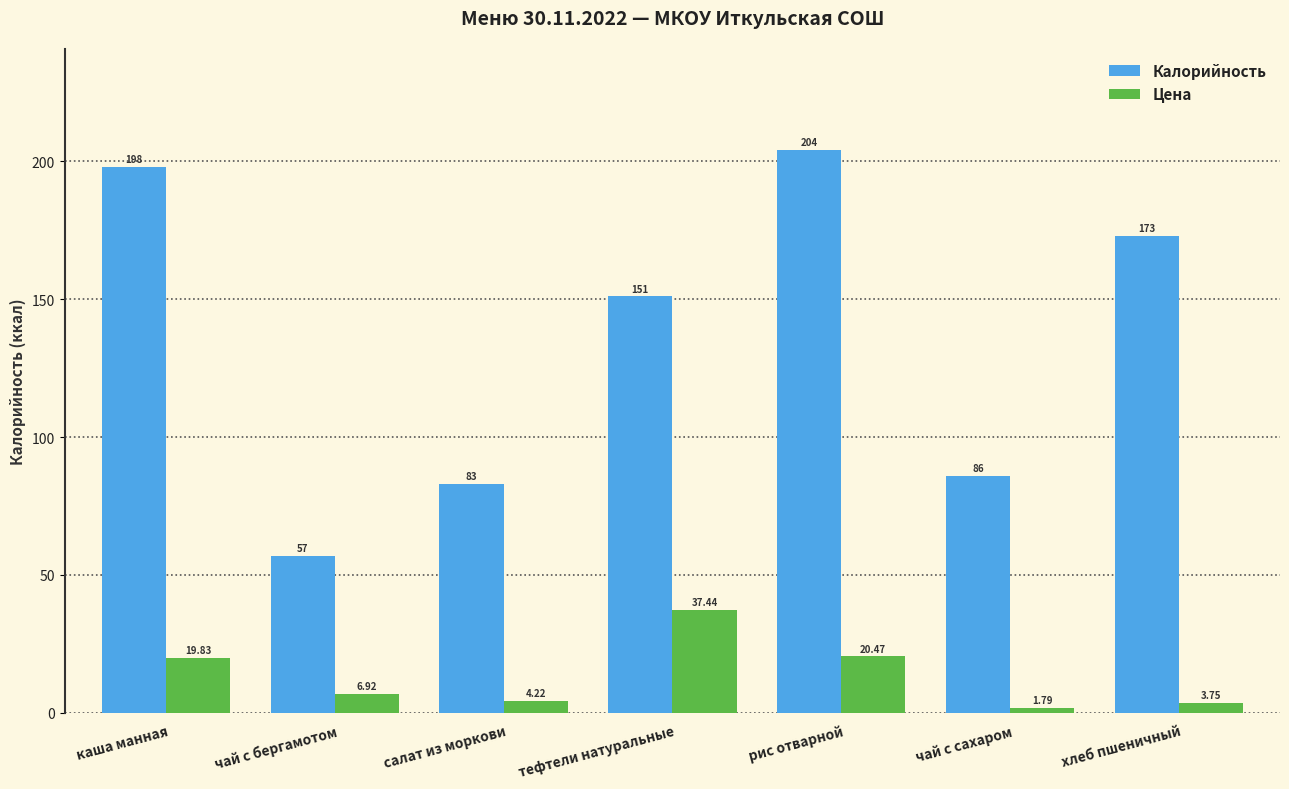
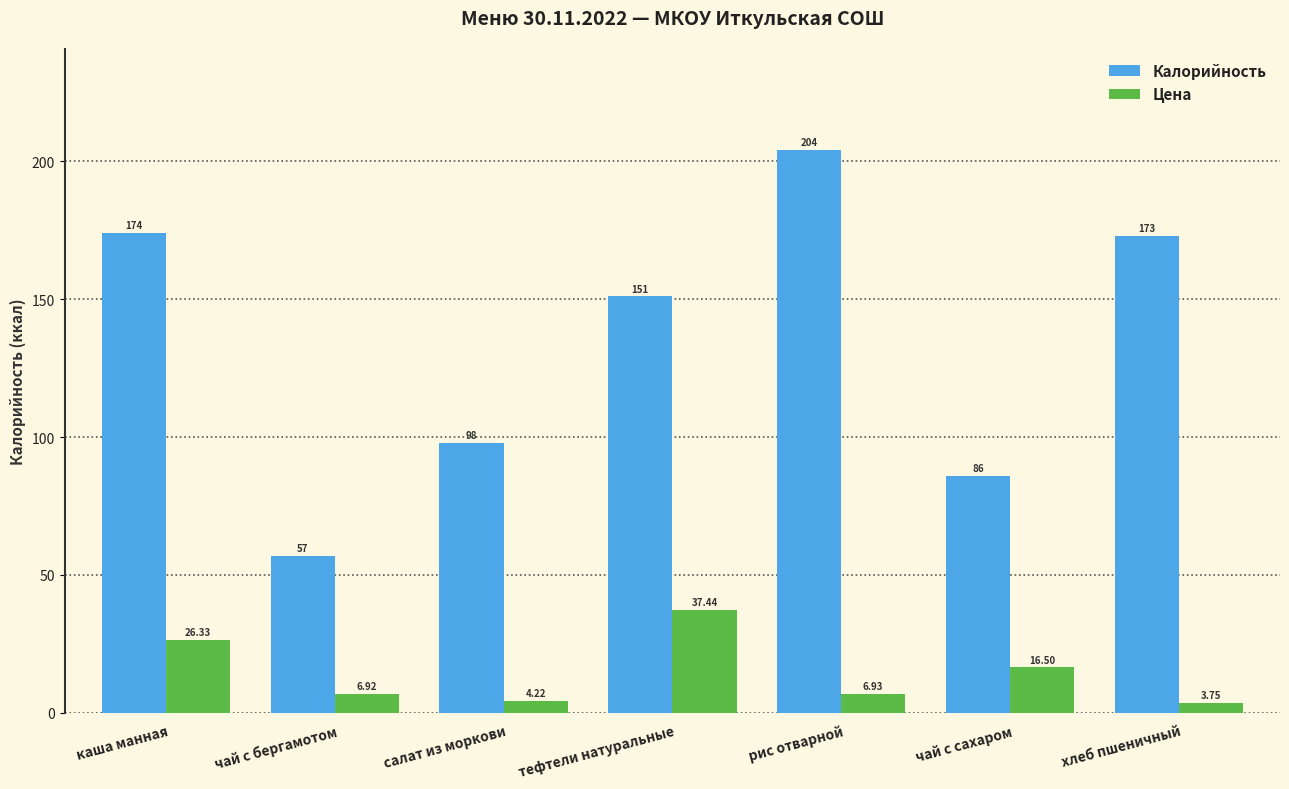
  {
    "Калорийность": {
-     "каша манная": 198,
+     "каша манная": 174,
      "чай с бергамотом": 57,
-     "салат из моркови": 83,
+     "салат из моркови": 98,
      "тефтели натуральные": 151,
      "рис отварной": 204,
      "чай с сахаром": 86,
      "хлеб пшеничный": 173
    },
    "Цена": {
-     "каша манная": 19.83,
+     "каша манная": 26.33,
      "чай с бергамотом": 6.92,
      "салат из моркови": 4.22,
      "тефтели натуральные": 37.44,
-     "рис отварной": 20.47,
-     "чай с сахаром": 1.79,
+     "рис отварной": 6.93,
+     "чай с сахаром": 16.50,
      "хлеб пшеничный": 3.75
    }
  }
